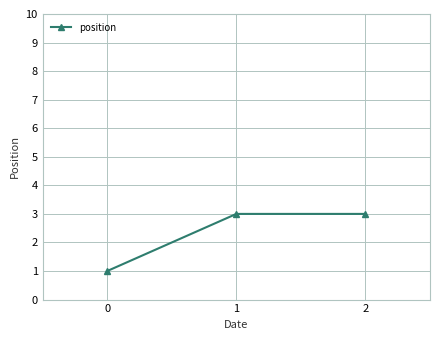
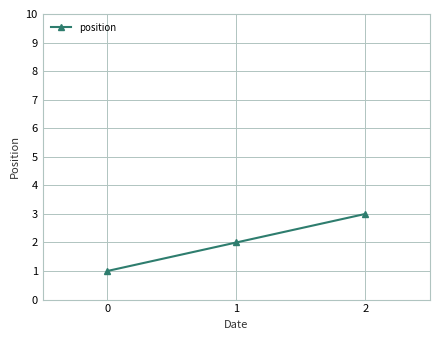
  {
    "0": 1,
-   "1": 3,
+   "1": 2,
    "2": 3
  }
